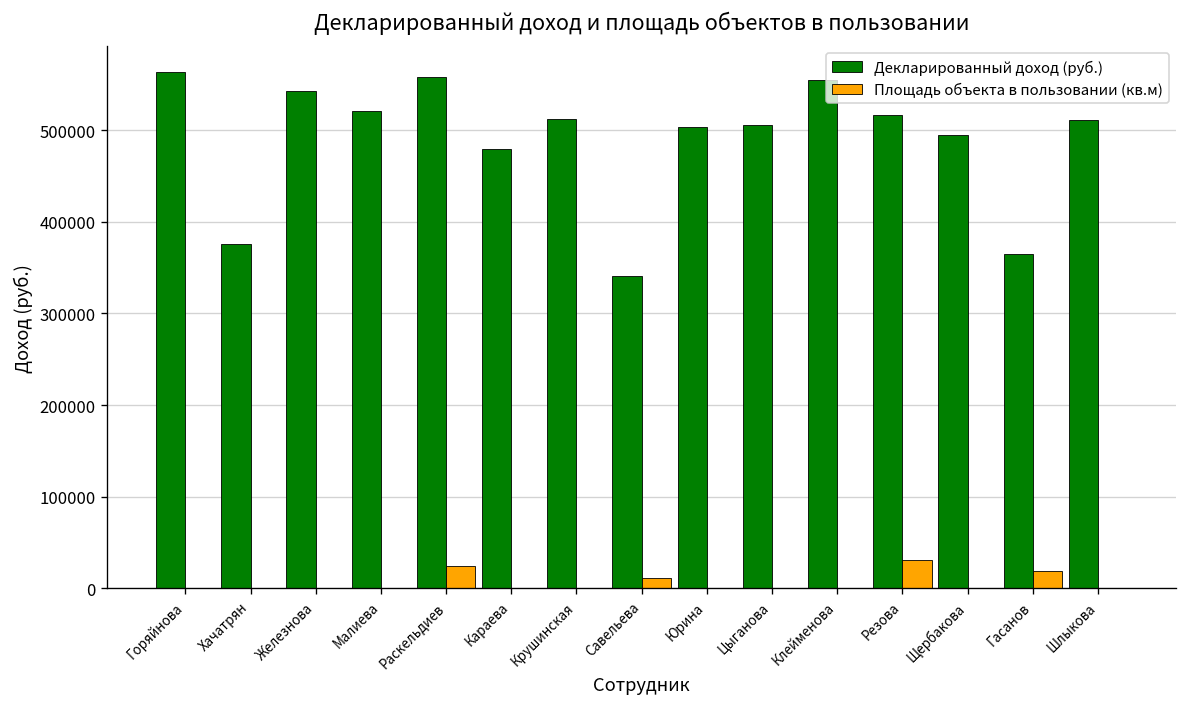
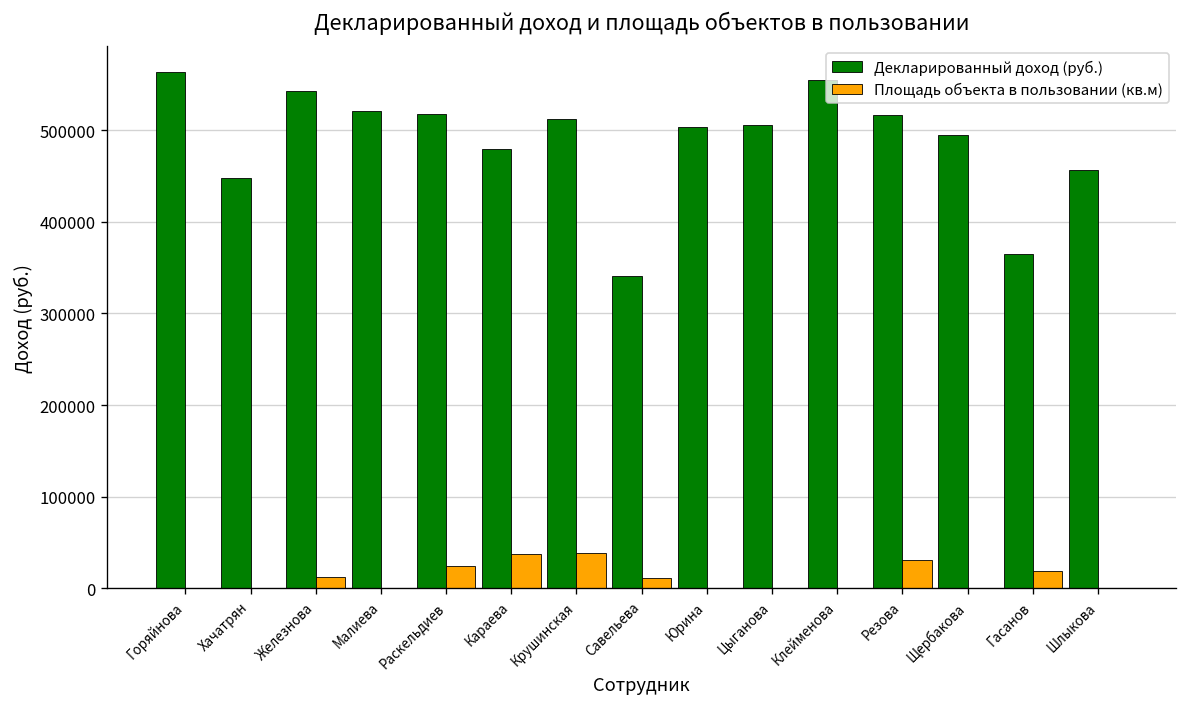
  {
    "Декларированный доход (руб.)": {
      "Горяйнова": 560000,
-     "Хачатрян": 380000,
+     "Хачатрян": 450000,
      "Железнова": 540000,
      "Малиева": 520000,
-     "Раскельдиев": 560000,
+     "Раскельдиев": 520000,
      "Караева": 480000,
      "Крушинская": 510000,
      "Савельева": 340000,
      "Юрина": 500000,
      "Цыганова": 510000,
      "Клейменова": 550000,
      "Резова": 520000,
      "Щербакова": 490000,
      "Гасанов": 370000,
-     "Шлыкова": 510000
+     "Шлыкова": 460000
    },
    "Площадь объекта в пользовании (кв.м)": {
      "Горяйнова": 0,
-     "Железнова": 0,
+     "Железнова": 10000,
      "Раскельдиев": 20000,
-     "Караева": 0,
-     "Крушинская": 0,
+     "Караева": 40000,
+     "Крушинская": 40000,
      "Савельева": 10000,
      "Резова": 30000,
      "Гасанов": 20000,
      "Шлыкова": 0
    }
  }
